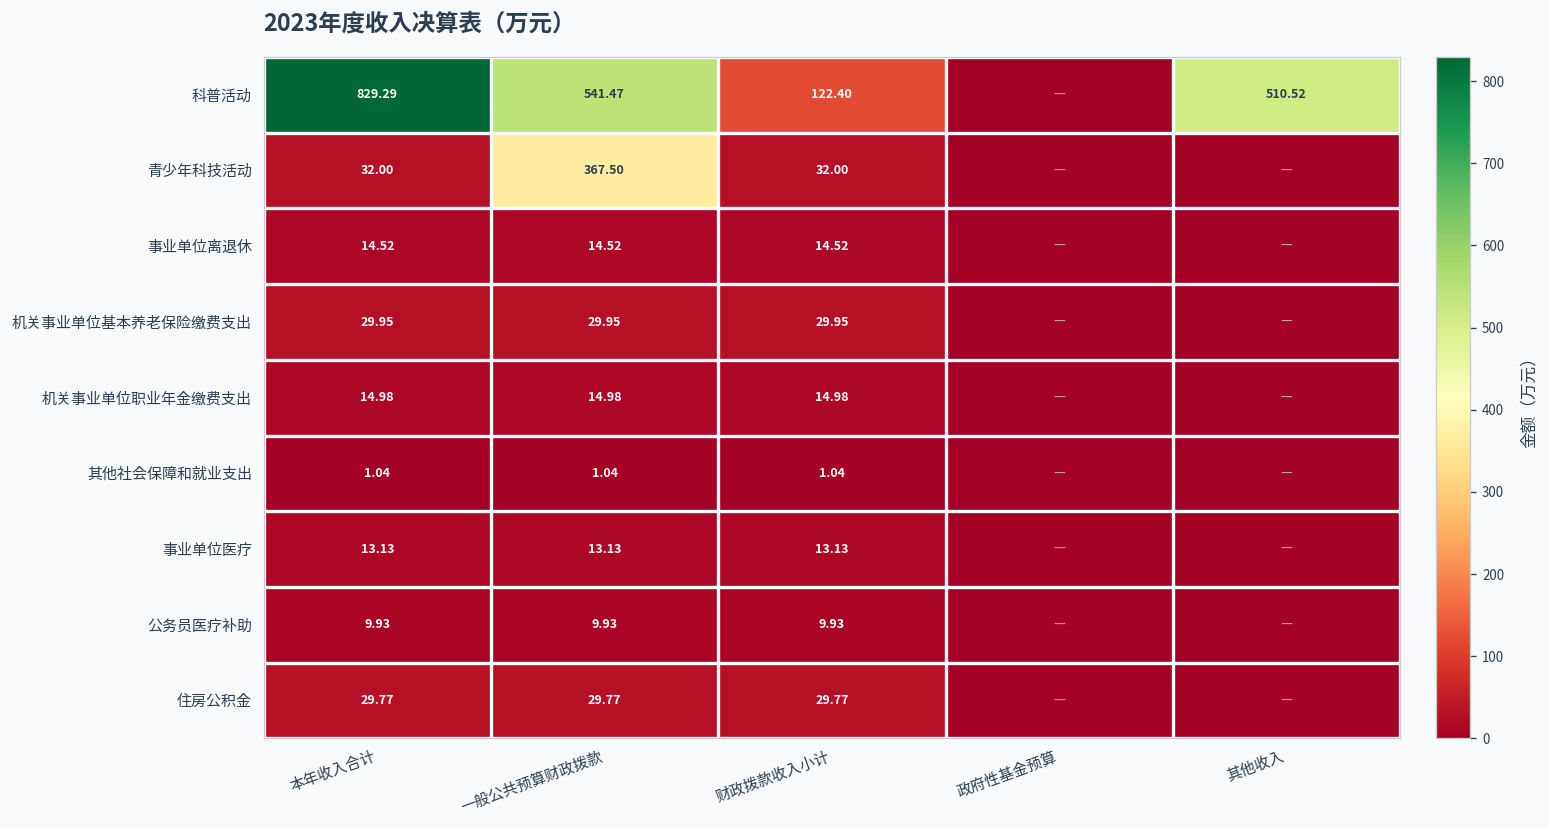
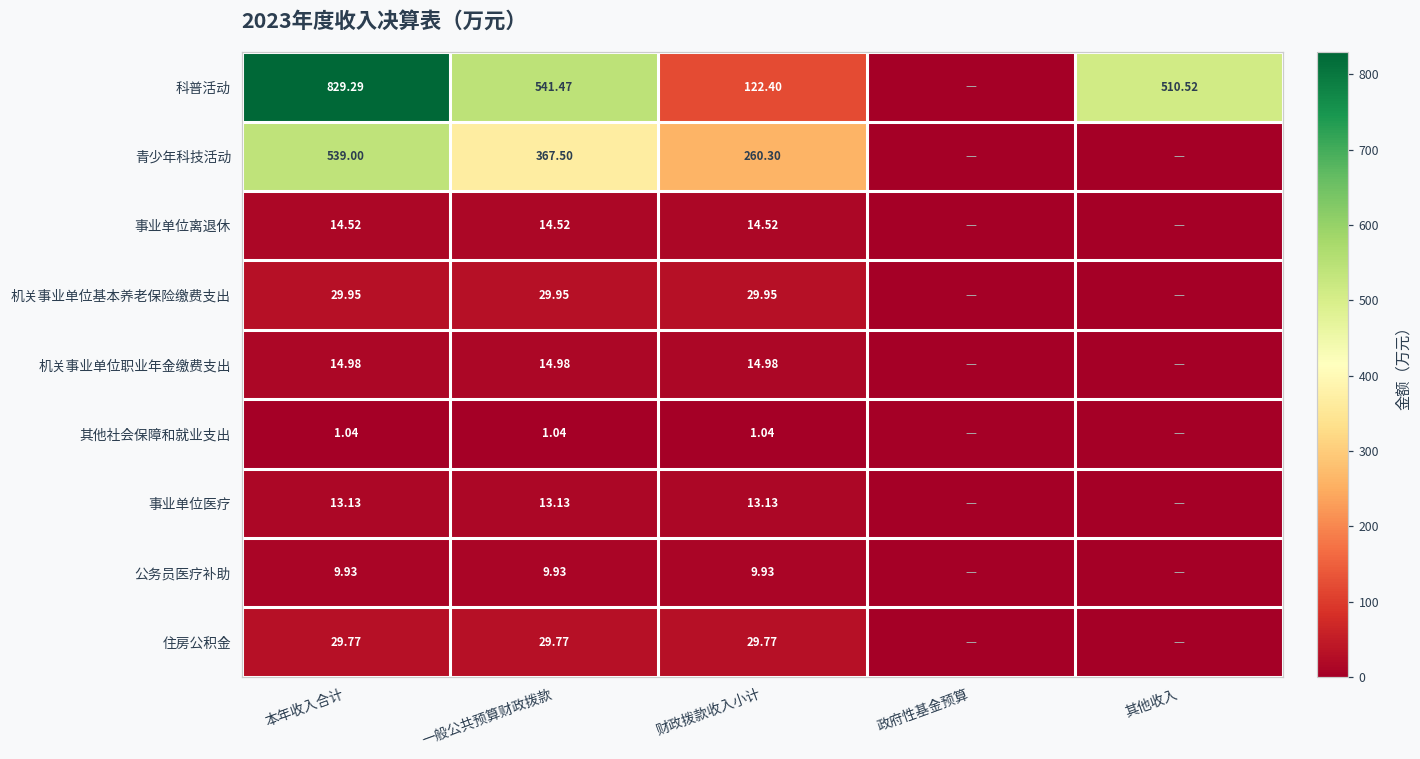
  {
    "科普活动": {
      "本年收入合计": 829.29,
      "一般公共预算财政拨款": 541.47,
      "财政拨款收入小计": 122.40,
      "其他收入": 510.52
    },
    "青少年科技活动": {
-     "本年收入合计": 32.00,
+     "本年收入合计": 539.00,
      "一般公共预算财政拨款": 367.50,
-     "财政拨款收入小计": 32.00
+     "财政拨款收入小计": 260.30
    },
    "事业单位离退休": {
      "本年收入合计": 14.52,
      "一般公共预算财政拨款": 14.52,
      "财政拨款收入小计": 14.52
    },
    "机关事业单位基本养老保险缴费支出": {
      "本年收入合计": 29.95,
      "一般公共预算财政拨款": 29.95,
      "财政拨款收入小计": 29.95
    },
    "机关事业单位职业年金缴费支出": {
      "本年收入合计": 14.98,
      "一般公共预算财政拨款": 14.98,
      "财政拨款收入小计": 14.98
    },
    "其他社会保障和就业支出": {
      "本年收入合计": 1.04,
      "一般公共预算财政拨款": 1.04,
      "财政拨款收入小计": 1.04
    },
    "事业单位医疗": {
      "本年收入合计": 13.13,
      "一般公共预算财政拨款": 13.13,
      "财政拨款收入小计": 13.13
    },
    "公务员医疗补助": {
      "本年收入合计": 9.93,
      "一般公共预算财政拨款": 9.93,
      "财政拨款收入小计": 9.93
    },
    "住房公积金": {
      "本年收入合计": 29.77,
      "一般公共预算财政拨款": 29.77,
      "财政拨款收入小计": 29.77
    }
  }
